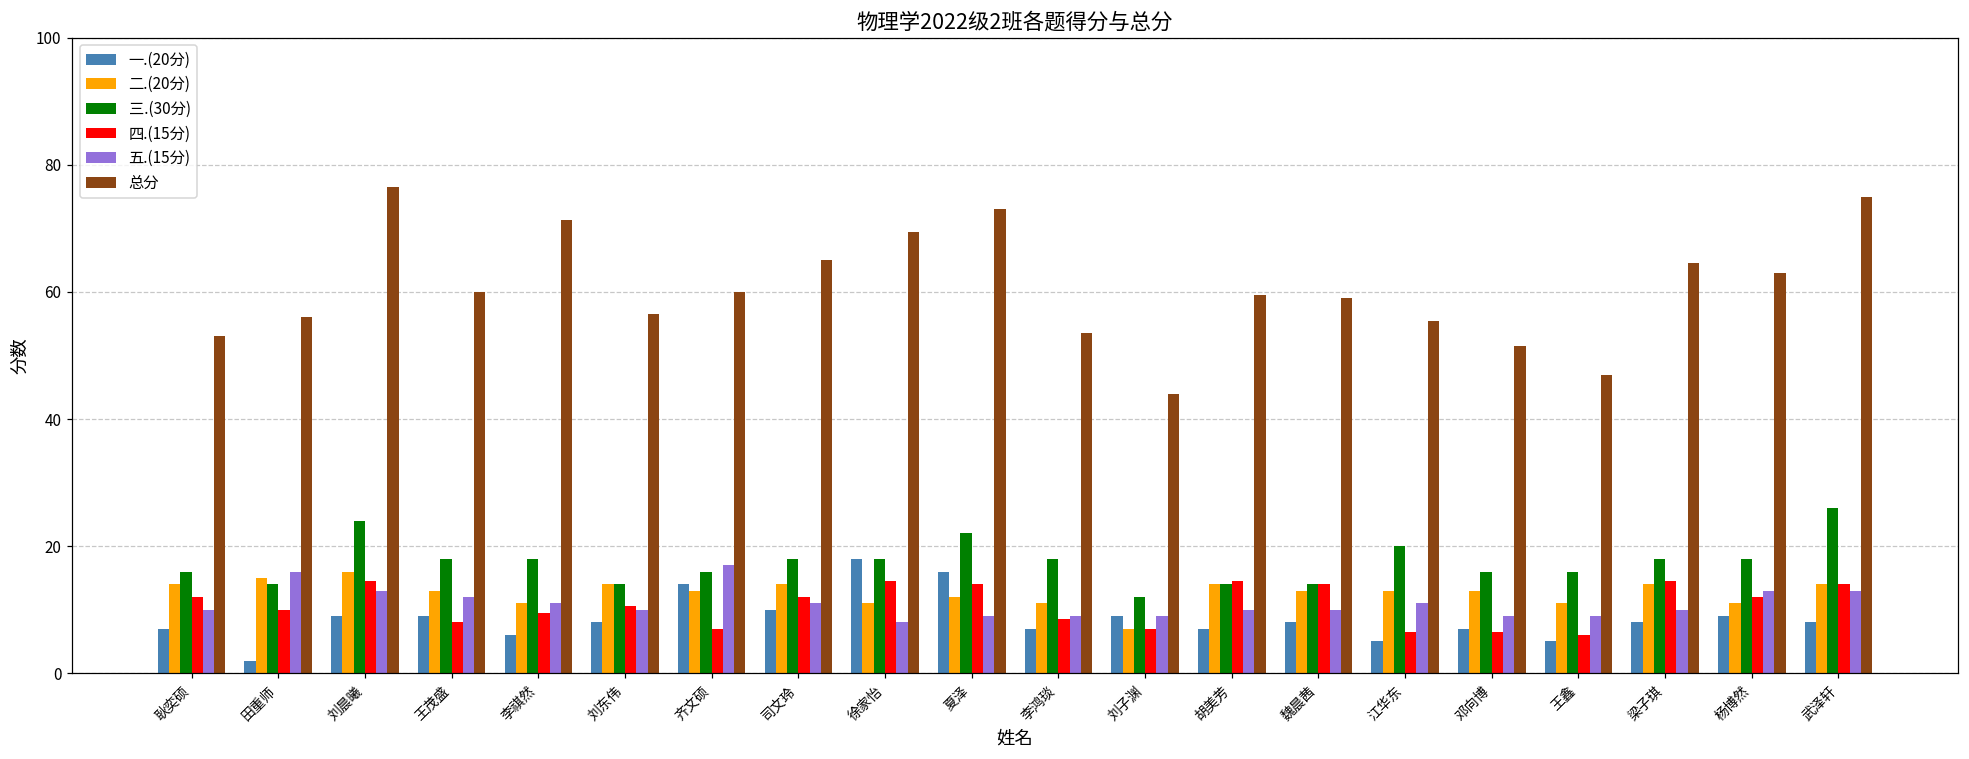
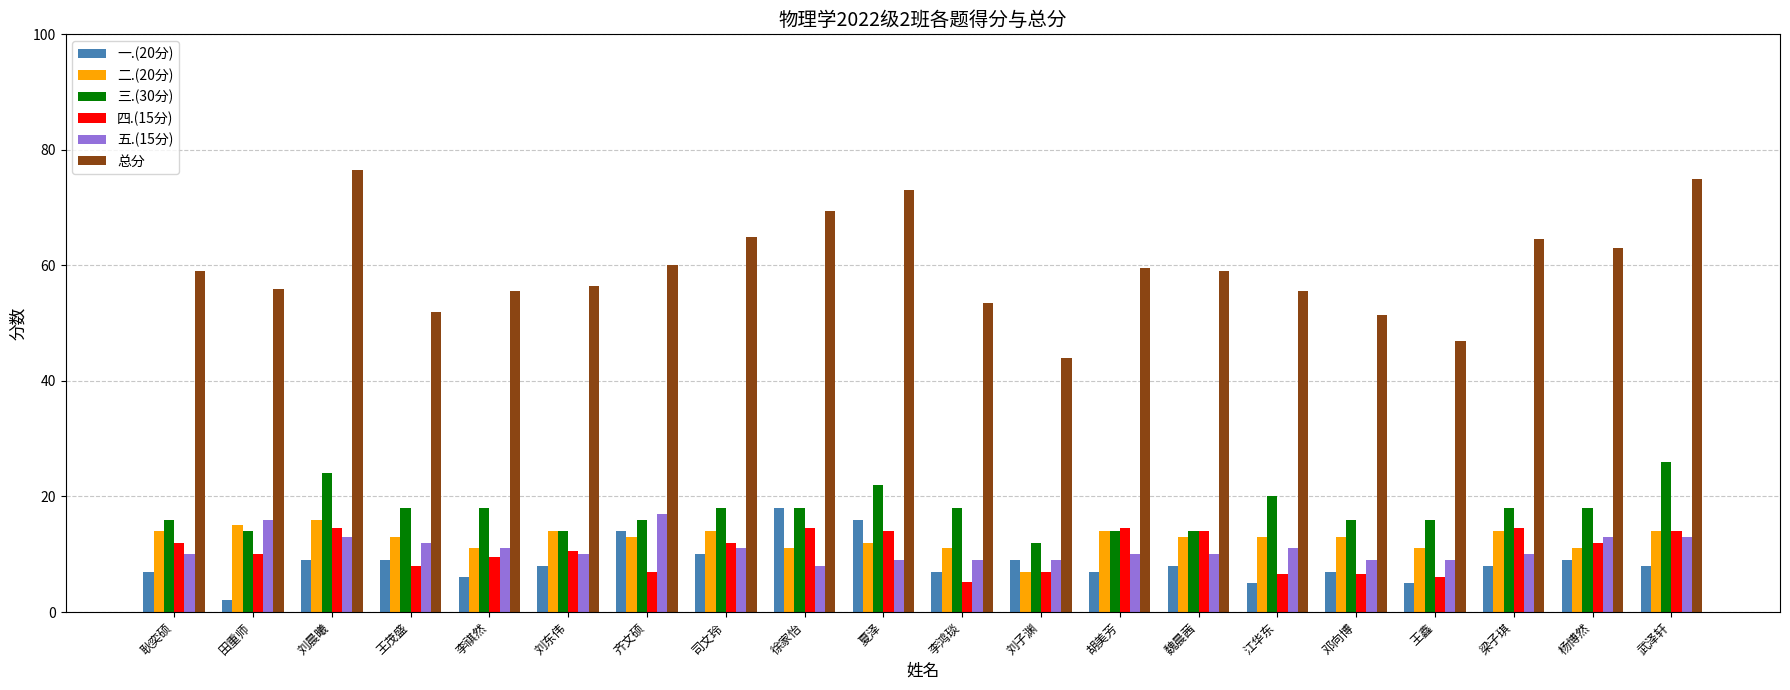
  {
    "一.(20分)": {
      "耿奕硕": 7,
      "田重师": 2,
      "刘晨曦": 9,
      "王茂盛": 9,
      "李祺然": 6,
      "刘东伟": 8,
      "齐文硕": 14,
      "司文玲": 10,
      "徐家怡": 18,
      "夏泽": 16,
      "李鸿琰": 7,
      "刘子渊": 9,
      "胡美芳": 7,
      "魏晨茜": 8,
      "江华东": 5,
      "邓向博": 7,
      "王鑫": 5,
      "梁子琪": 8,
      "杨博然": 9,
      "武泽轩": 8
    },
    "二.(20分)": {
      "耿奕硕": 14,
      "田重师": 15,
      "刘晨曦": 16,
      "王茂盛": 13,
      "李祺然": 11,
      "刘东伟": 14,
      "齐文硕": 13,
      "司文玲": 14,
      "徐家怡": 11,
      "夏泽": 12,
      "李鸿琰": 11,
      "刘子渊": 7,
      "胡美芳": 14,
      "魏晨茜": 13,
      "江华东": 13,
      "邓向博": 13,
      "王鑫": 11,
      "梁子琪": 14,
      "杨博然": 11,
      "武泽轩": 14
    },
    "三.(30分)": {
      "耿奕硕": 16,
      "田重师": 14,
      "刘晨曦": 24,
      "王茂盛": 18,
      "李祺然": 18,
      "刘东伟": 14,
      "齐文硕": 16,
      "司文玲": 18,
      "徐家怡": 18,
      "夏泽": 22,
      "李鸿琰": 18,
      "刘子渊": 12,
      "胡美芳": 14,
      "魏晨茜": 14,
      "江华东": 20,
      "邓向博": 16,
      "王鑫": 16,
      "梁子琪": 18,
      "杨博然": 18,
      "武泽轩": 26
    },
    "四.(15分)": {
      "耿奕硕": 12,
      "田重师": 10,
      "刘晨曦": 15,
      "王茂盛": 8,
      "李祺然": 10,
      "刘东伟": 11,
      "齐文硕": 7,
      "司文玲": 12,
      "徐家怡": 15,
      "夏泽": 14,
-     "李鸿琰": 9,
+     "李鸿琰": 5,
      "刘子渊": 7,
      "胡美芳": 15,
      "魏晨茜": 14,
      "江华东": 7,
      "邓向博": 7,
      "王鑫": 6,
      "梁子琪": 15,
      "杨博然": 12,
      "武泽轩": 14
    },
    "五.(15分)": {
      "耿奕硕": 10,
      "田重师": 16,
      "刘晨曦": 13,
      "王茂盛": 12,
      "李祺然": 11,
      "刘东伟": 10,
      "齐文硕": 17,
      "司文玲": 11,
      "徐家怡": 8,
      "夏泽": 9,
      "李鸿琰": 9,
      "刘子渊": 9,
      "胡美芳": 10,
      "魏晨茜": 10,
      "江华东": 11,
      "邓向博": 9,
      "王鑫": 9,
      "梁子琪": 10,
      "杨博然": 13,
      "武泽轩": 13
    },
    "总分": {
-     "耿奕硕": 53,
+     "耿奕硕": 59,
      "田重师": 56,
      "刘晨曦": 77,
-     "王茂盛": 60,
-     "李祺然": 71,
+     "王茂盛": 52,
+     "李祺然": 56,
      "刘东伟": 57,
      "齐文硕": 60,
      "司文玲": 65,
      "徐家怡": 70,
      "夏泽": 73,
      "李鸿琰": 54,
      "刘子渊": 44,
      "胡美芳": 60,
      "魏晨茜": 59,
      "江华东": 56,
      "邓向博": 52,
      "王鑫": 47,
      "梁子琪": 65,
      "杨博然": 63,
      "武泽轩": 75
    }
  }
